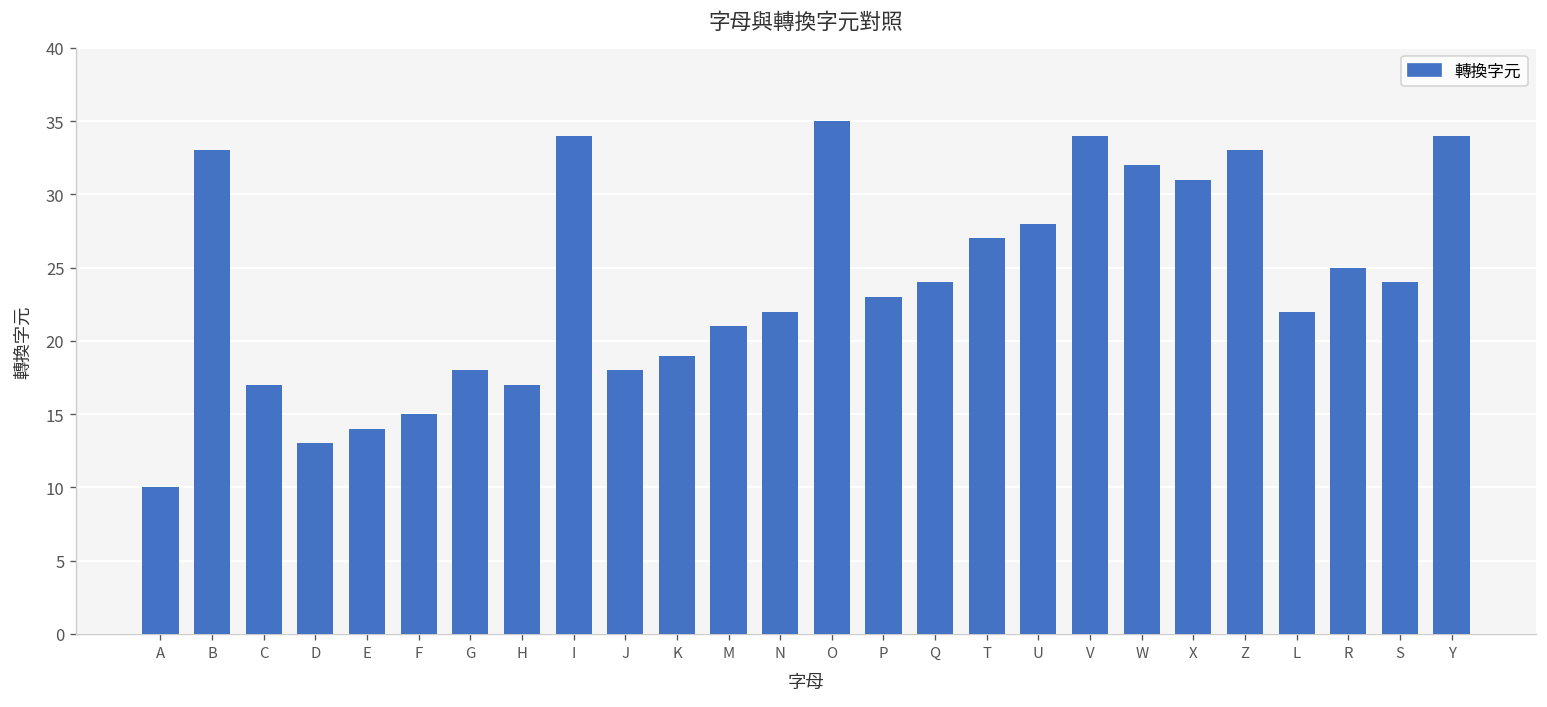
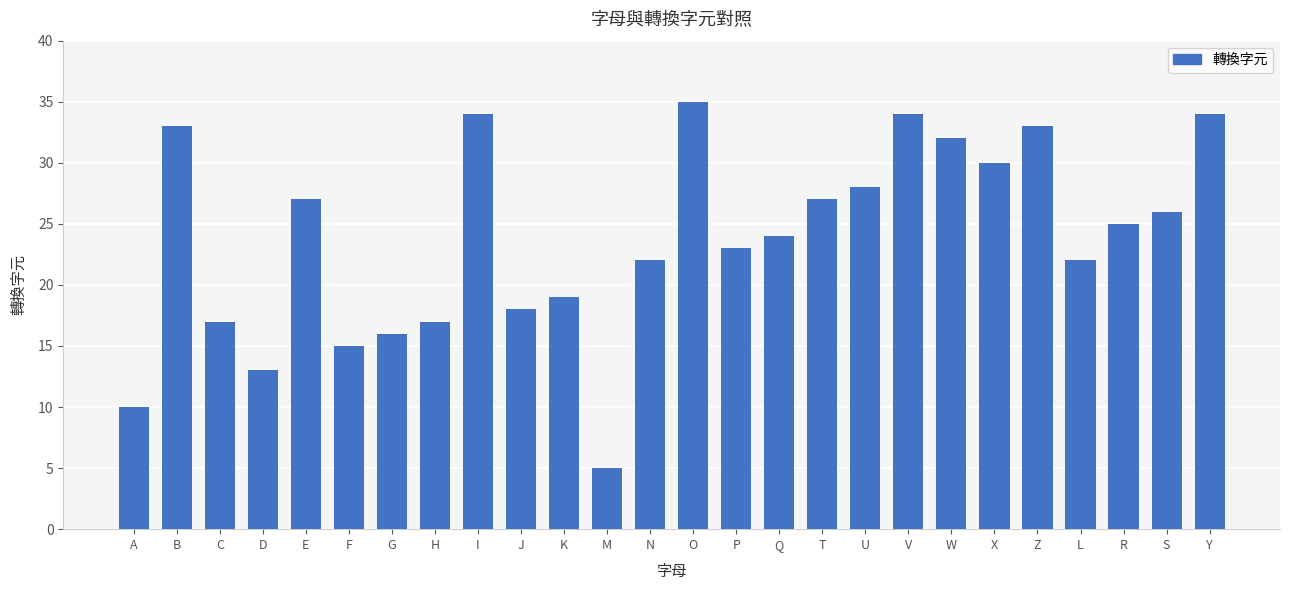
  {
    "A": 10,
    "B": 33,
    "C": 17,
    "D": 13,
-   "E": 14,
+   "E": 27,
    "F": 15,
-   "G": 18,
+   "G": 16,
    "H": 17,
    "I": 34,
    "J": 18,
    "K": 19,
-   "M": 21,
+   "M": 5,
    "N": 22,
    "O": 35,
    "P": 23,
    "Q": 24,
    "T": 27,
    "U": 28,
    "V": 34,
    "W": 32,
-   "X": 31,
+   "X": 30,
    "Z": 33,
    "L": 22,
    "R": 25,
-   "S": 24,
+   "S": 26,
    "Y": 34
  }
